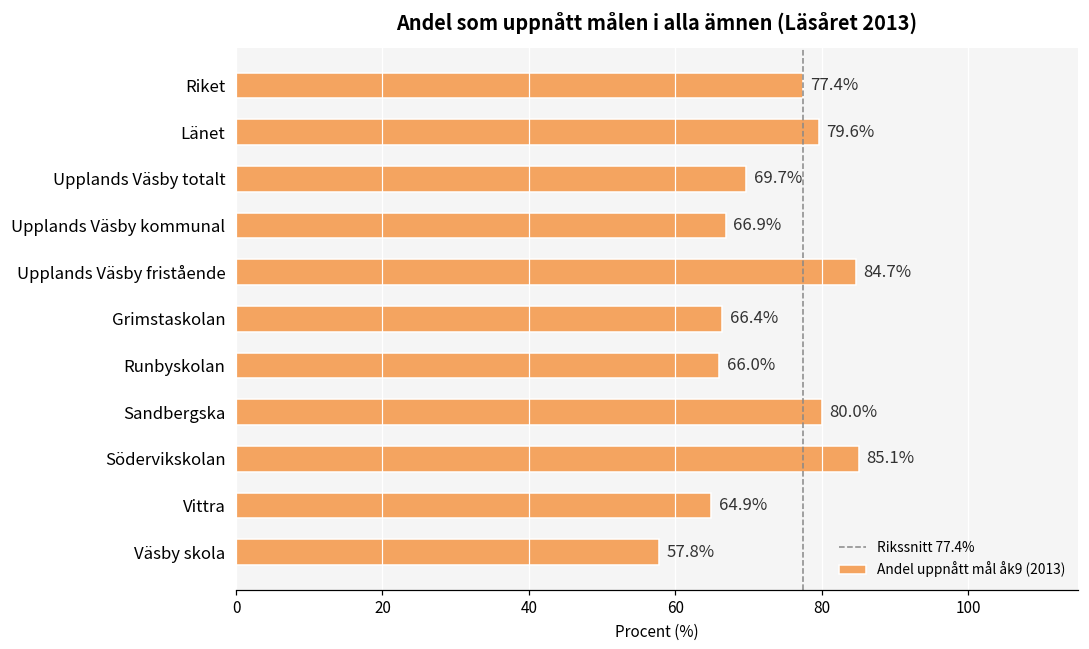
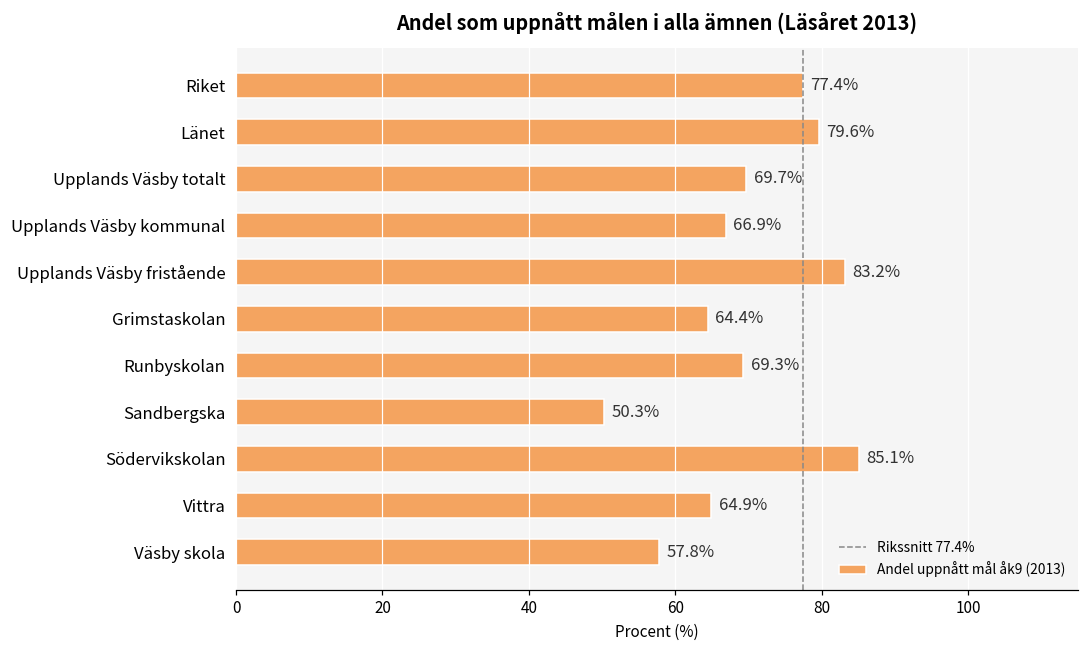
  {
    "Riket": "77.4%",
    "Länet": "79.6%",
    "Upplands Väsby totalt": "69.7%",
    "Upplands Väsby kommunal": "66.9%",
-   "Upplands Väsby fristående": "84.7%",
-   "Grimstaskolan": "66.4%",
-   "Runbyskolan": "66.0%",
-   "Sandbergska": "80.0%",
+   "Upplands Väsby fristående": "83.2%",
+   "Grimstaskolan": "64.4%",
+   "Runbyskolan": "69.3%",
+   "Sandbergska": "50.3%",
    "Södervikskolan": "85.1%",
    "Vittra": "64.9%",
    "Väsby skola": "57.8%"
  }
